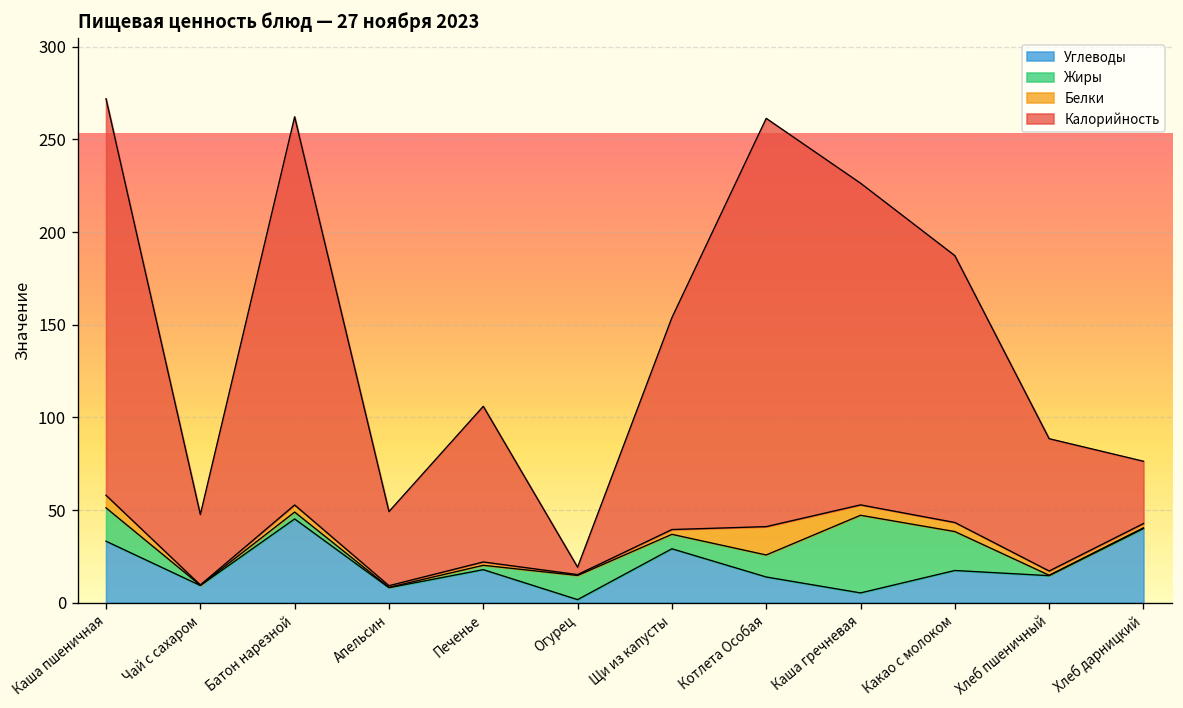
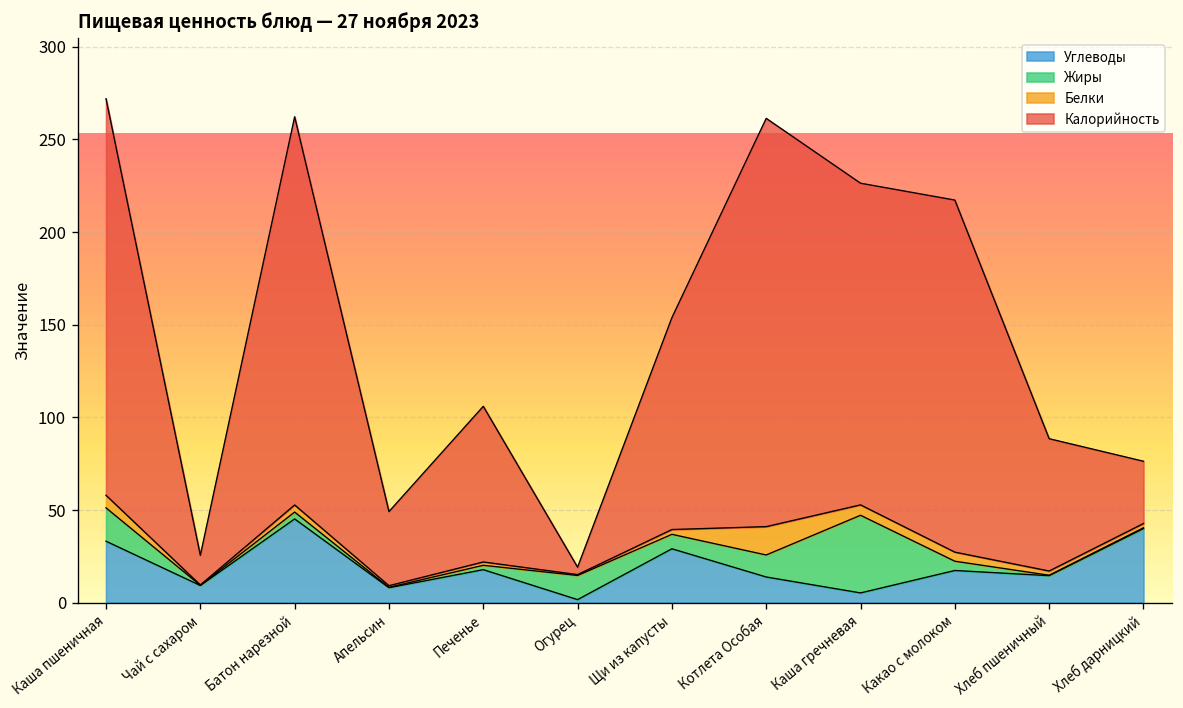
  {
    "Углеводы": {
      "Каша пшеничная": 33,
      "Батон нарезной": 45,
      "Печенье": 18,
      "Огурец": 2,
      "Щи из капусты": 29,
      "Котлета Особая": 14,
      "Каша гречневая": 5,
      "Какао с молоком": 17
    },
    "Жиры": {
      "Каша пшеничная": 18,
      "Батон нарезной": 4,
      "Печенье": 2,
      "Щи из капусты": 8,
      "Котлета Особая": 12,
      "Каша гречневая": 42,
-     "Какао с молоком": 21
+     "Какао с молоком": 5
    },
    "Белки": {
      "Каша пшеничная": 7,
      "Батон нарезной": 4,
      "Печенье": 2,
      "Щи из капусты": 3,
      "Котлета Особая": 15,
      "Каша гречневая": 6,
      "Какао с молоком": 5,
      "Хлеб пшеничный": 2,
      "Хлеб дарницкий": 2
    },
    "Калорийность": {
      "Каша пшеничная": 214,
-     "Чай с сахаром": 38,
+     "Чай с сахаром": 16,
      "Батон нарезной": 210,
      "Апельсин": 40,
      "Печенье": 84,
      "Огурец": 4,
      "Щи из капусты": 114,
      "Котлета Особая": 220,
      "Каша гречневая": 174,
-     "Какао с молоком": 144,
+     "Какао с молоком": 190,
      "Хлеб пшеничный": 71,
      "Хлеб дарницкий": 34
    }
  }
